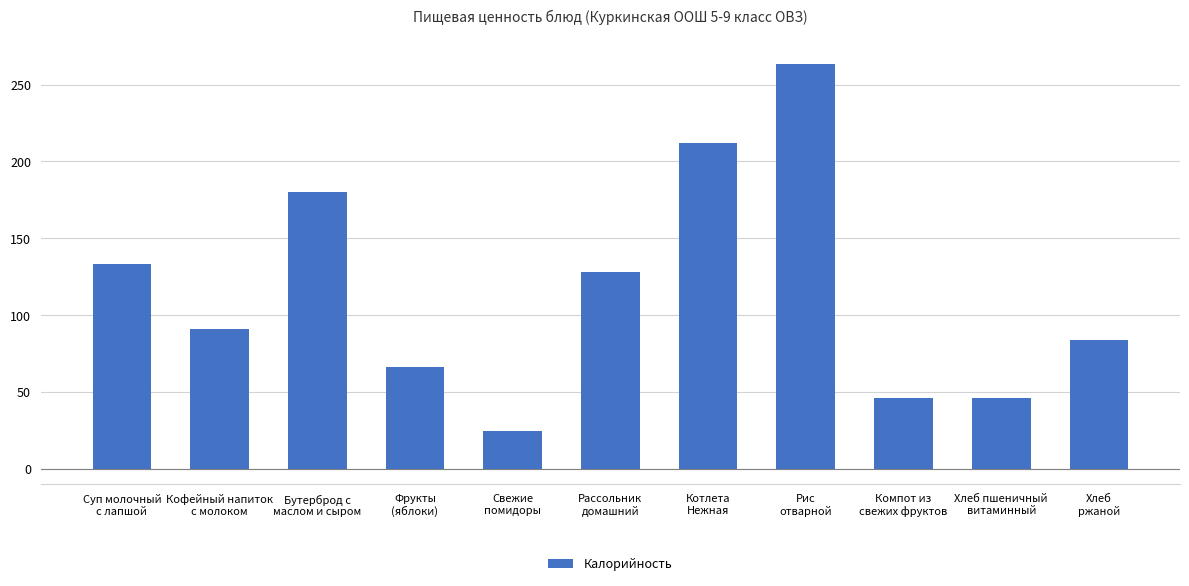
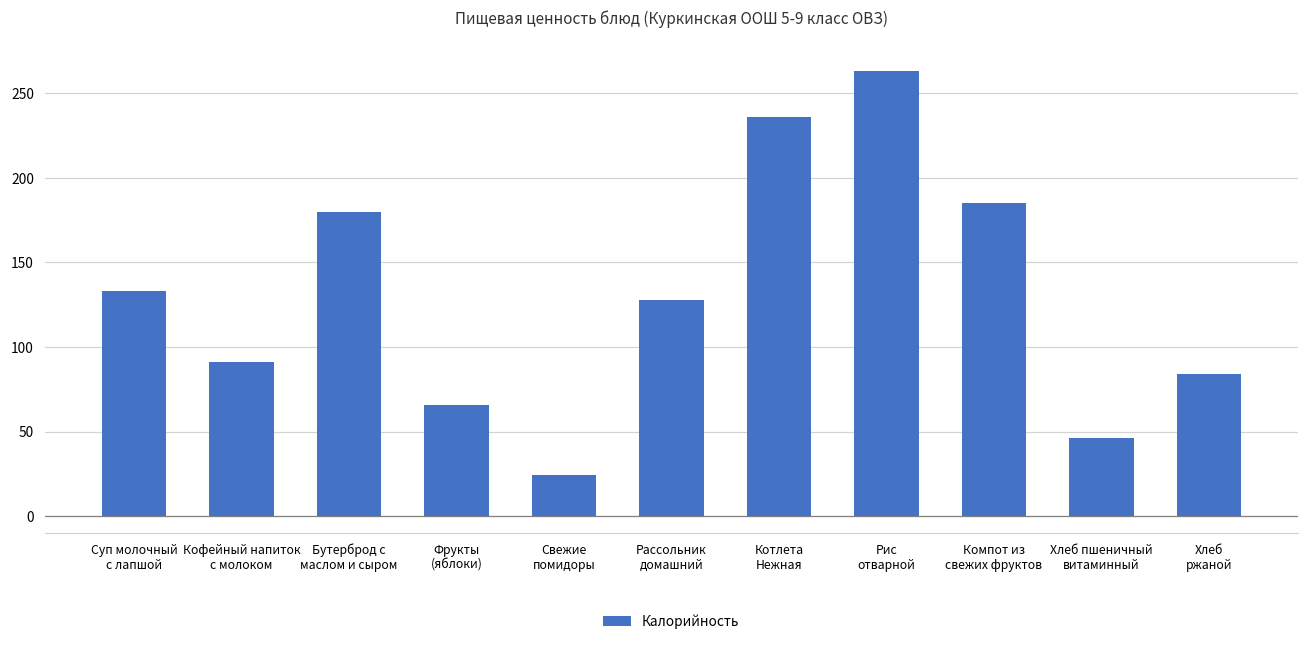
  {
    "Суп молочный с лапшой": 133,
    "Кофейный напиток с молоком": 91,
    "Бутерброд с маслом и сыром": 180,
    "Фрукты (яблоки)": 66,
    "Свежие помидоры": 24,
    "Рассольник домашний": 128,
-   "Котлета Нежная": 212,
+   "Котлета Нежная": 236,
    "Рис отварной": 263,
-   "Компот из свежих фруктов": 46,
+   "Компот из свежих фруктов": 185,
    "Хлеб пшеничный витаминный": 46,
    "Хлеб ржаной": 84
  }
